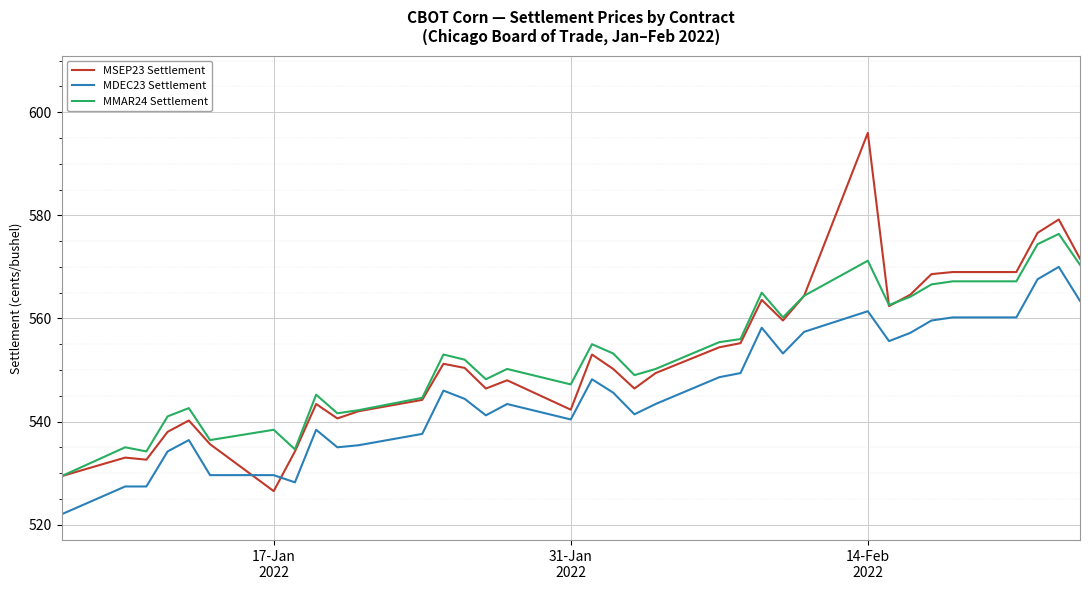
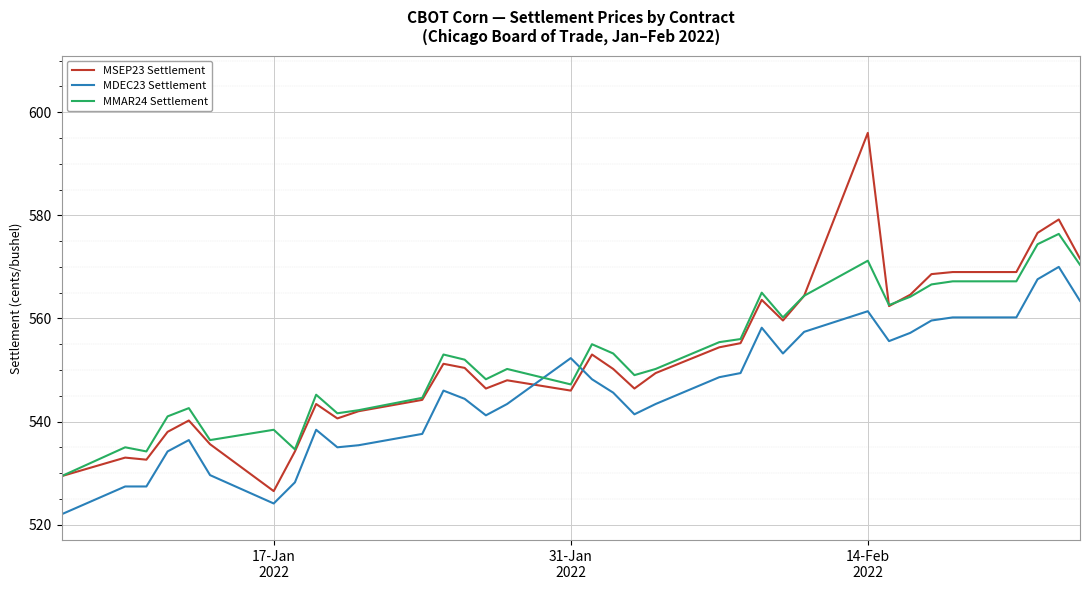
  {
    "MSEP23 Settlement": {
      "17-Jan 2022": 527,
-     "31-Jan 2022": 542,
+     "31-Jan 2022": 546,
      "14-Feb 2022": 596
    },
    "MDEC23 Settlement": {
-     "17-Jan 2022": 530,
-     "31-Jan 2022": 540,
+     "17-Jan 2022": 524,
+     "31-Jan 2022": 552,
      "14-Feb 2022": 561
    },
    "MMAR24 Settlement": {
      "17-Jan 2022": 538,
      "31-Jan 2022": 547,
      "14-Feb 2022": 571
    }
  }
